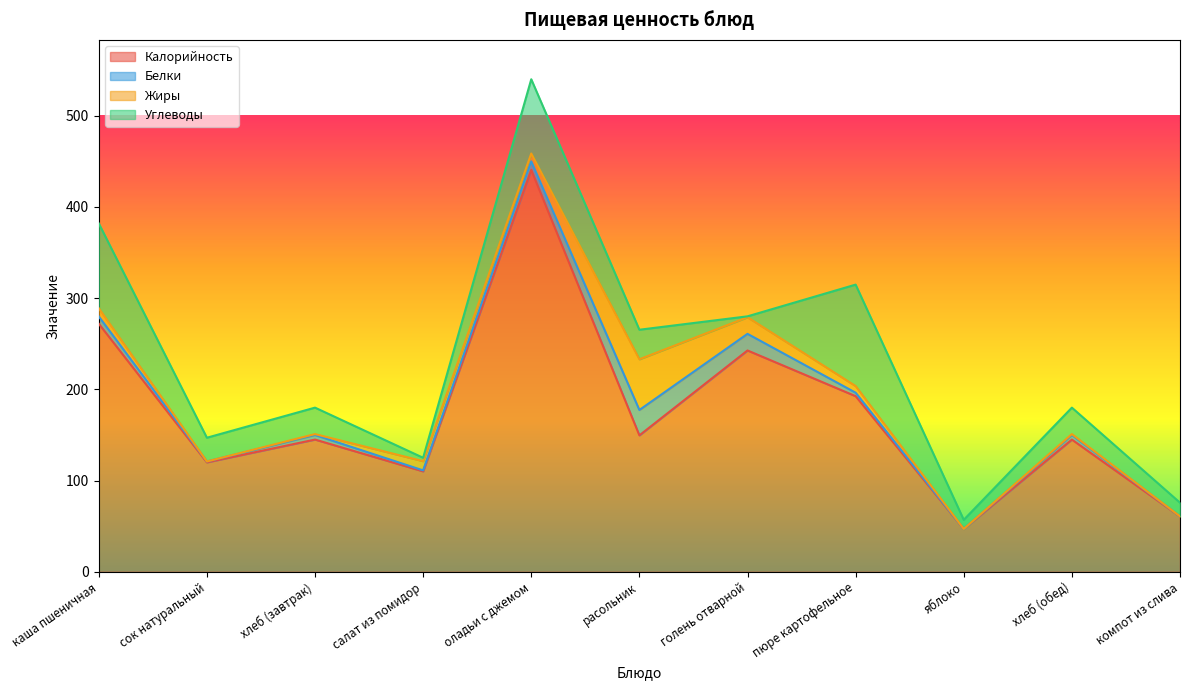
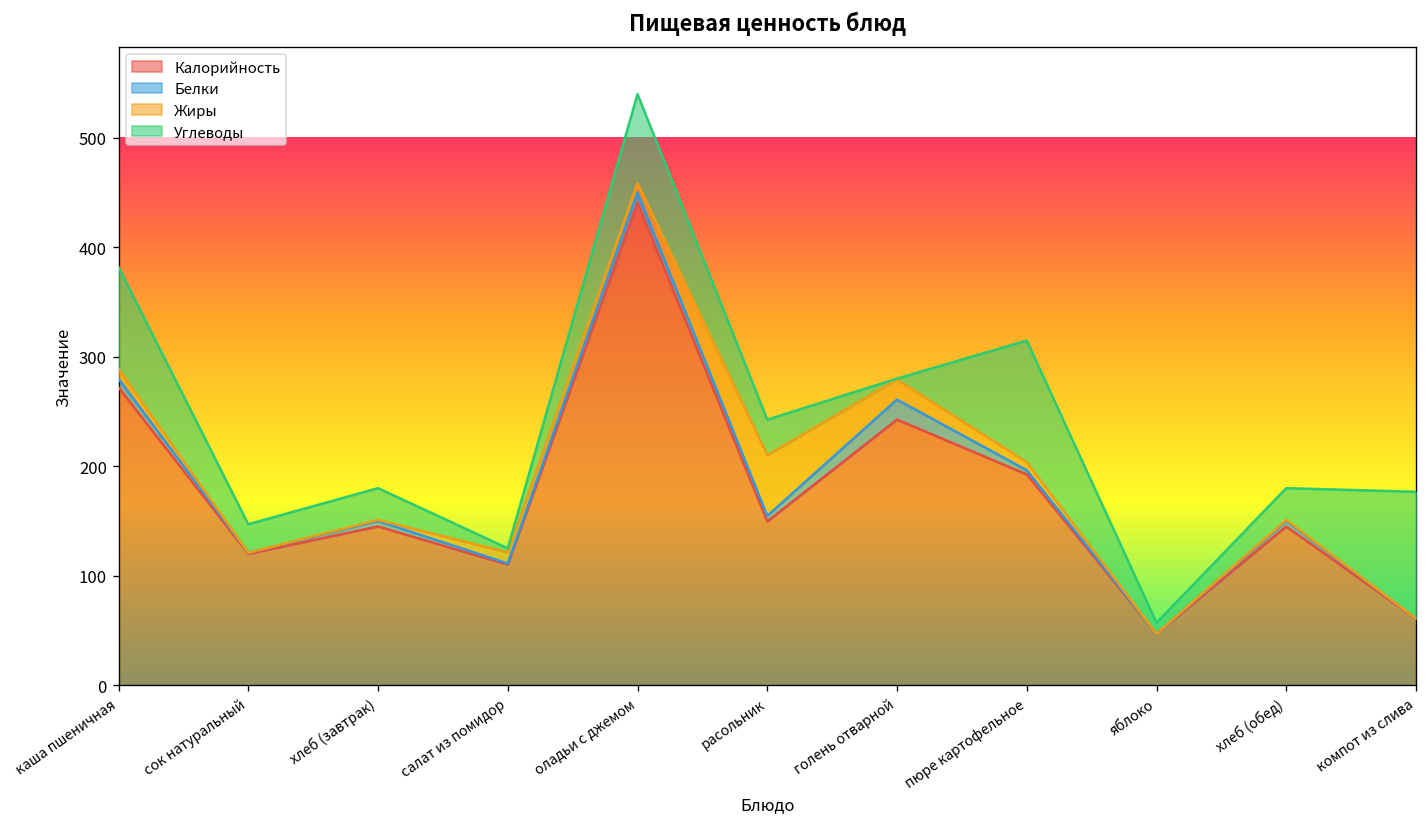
  {
    "Калорийность": {
      "каша пшеничная": 270,
      "хлеб (завтрак)": 150,
      "оладьи с джемом": 440,
      "расольник": 150,
      "голень отварной": 240,
      "пюре картофельное": 190,
      "хлеб (обед)": 150
    },
    "Белки": {
      "каша пшеничная": 10,
      "оладьи с джемом": 10,
-     "расольник": 30,
+     "расольник": 10,
      "голень отварной": 20,
      "пюре картофельное": 0
    },
    "Жиры": {
      "каша пшеничная": 10,
      "салат из помидор": 10,
      "оладьи с джемом": 10,
      "расольник": 60,
      "пюре картофельное": 10
    },
    "Углеводы": {
      "каша пшеничная": 90,
      "сок натуральный": 30,
      "хлеб (завтрак)": 30,
      "салат из помидор": 0,
      "оладьи с джемом": 80,
      "расольник": 30,
      "пюре картофельное": 110,
      "яблоко": 10,
      "хлеб (обед)": 30,
-     "компот из слива": 10
+     "компот из слива": 120
    }
  }
